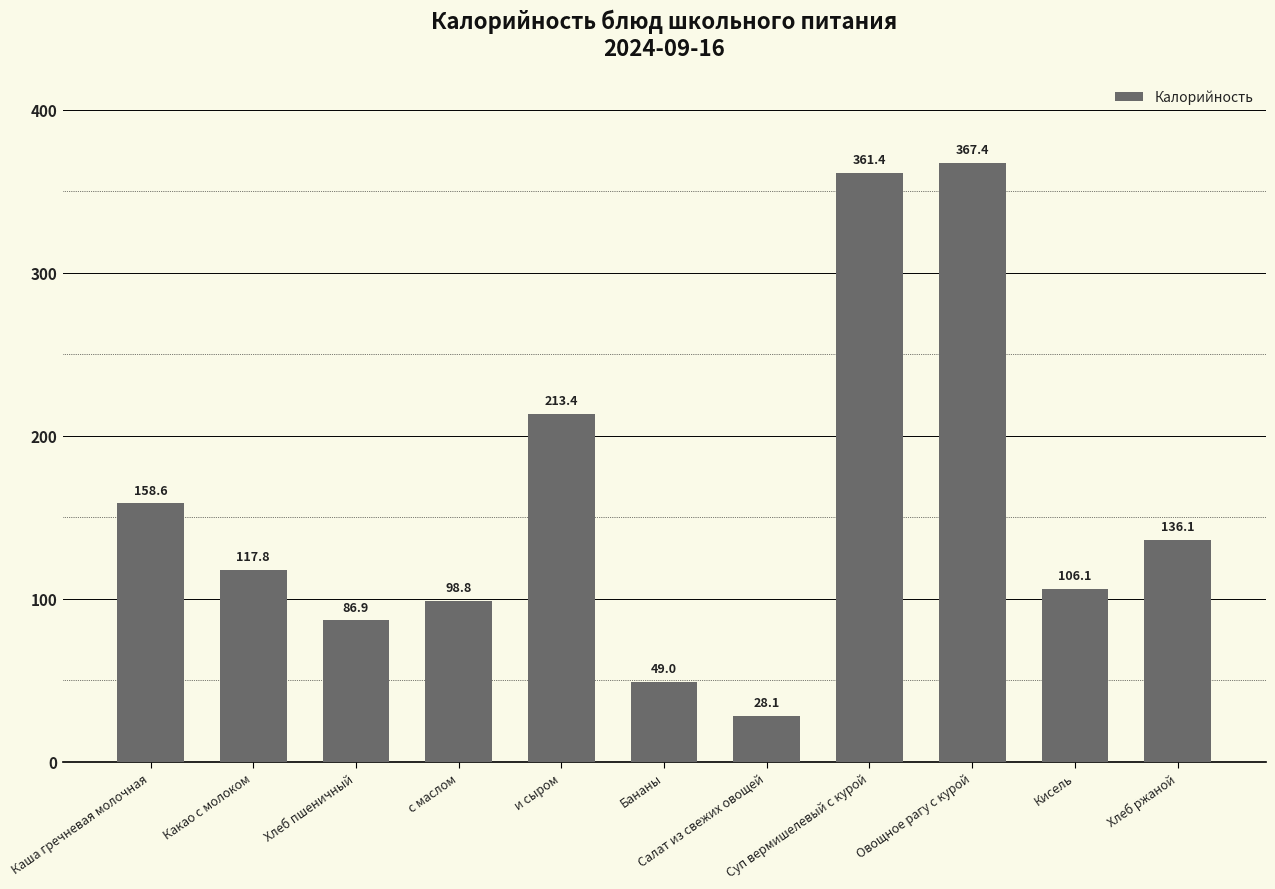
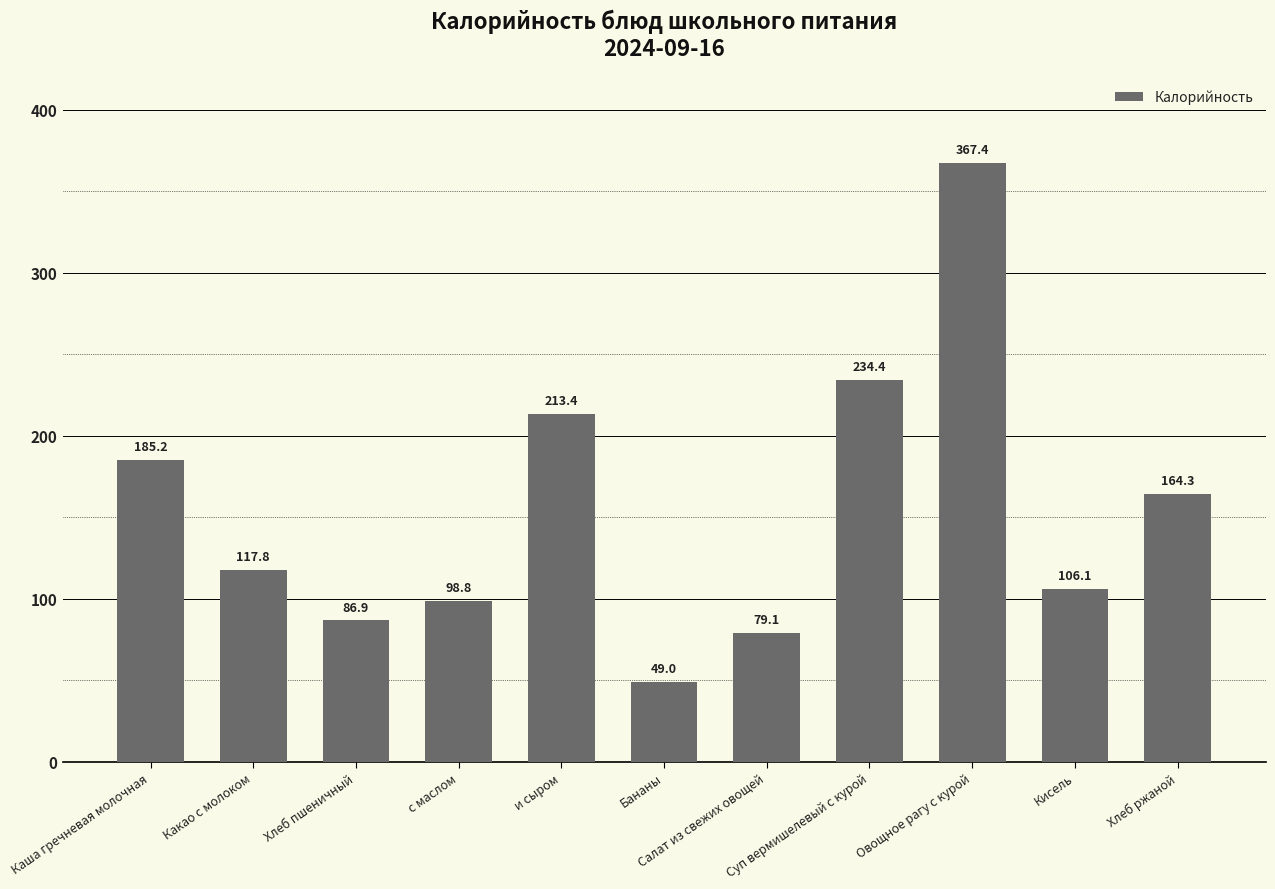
  {
-   "Каша гречневая молочная": 158.6,
+   "Каша гречневая молочная": 185.2,
    "Какао с молоком": 117.8,
    "Хлеб пшеничный": 86.9,
    "с маслом": 98.8,
    "и сыром": 213.4,
    "Бананы": 49.0,
-   "Салат из свежих овощей": 28.1,
-   "Суп вермишелевый с курой": 361.4,
+   "Салат из свежих овощей": 79.1,
+   "Суп вермишелевый с курой": 234.4,
    "Овощное рагу с курой": 367.4,
    "Кисель": 106.1,
-   "Хлеб ржаной": 136.1
+   "Хлеб ржаной": 164.3
  }
